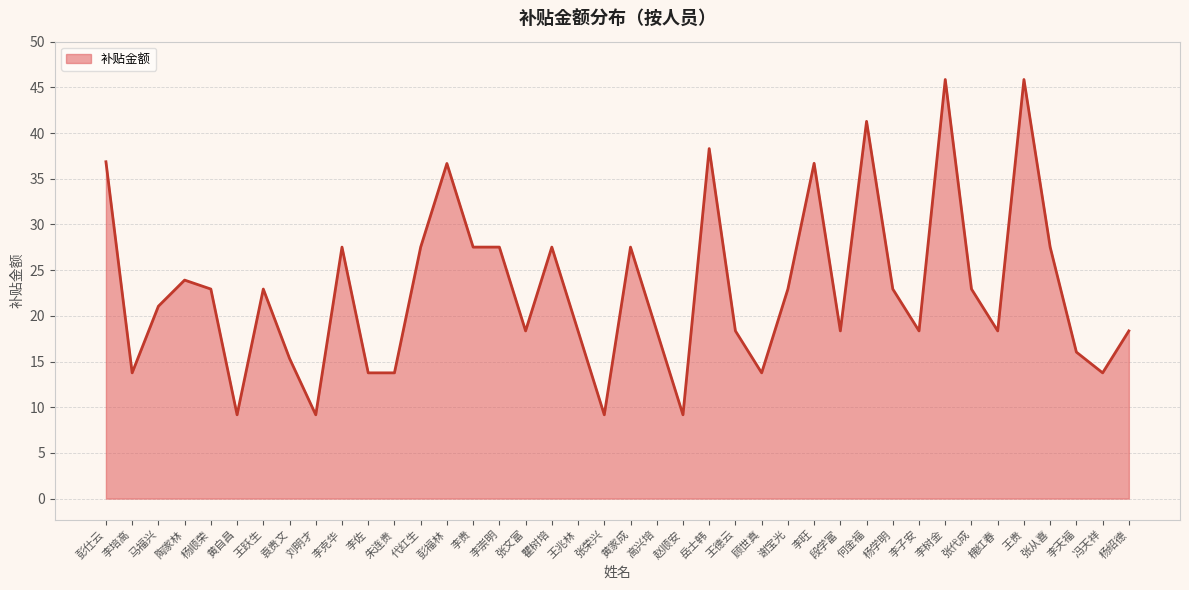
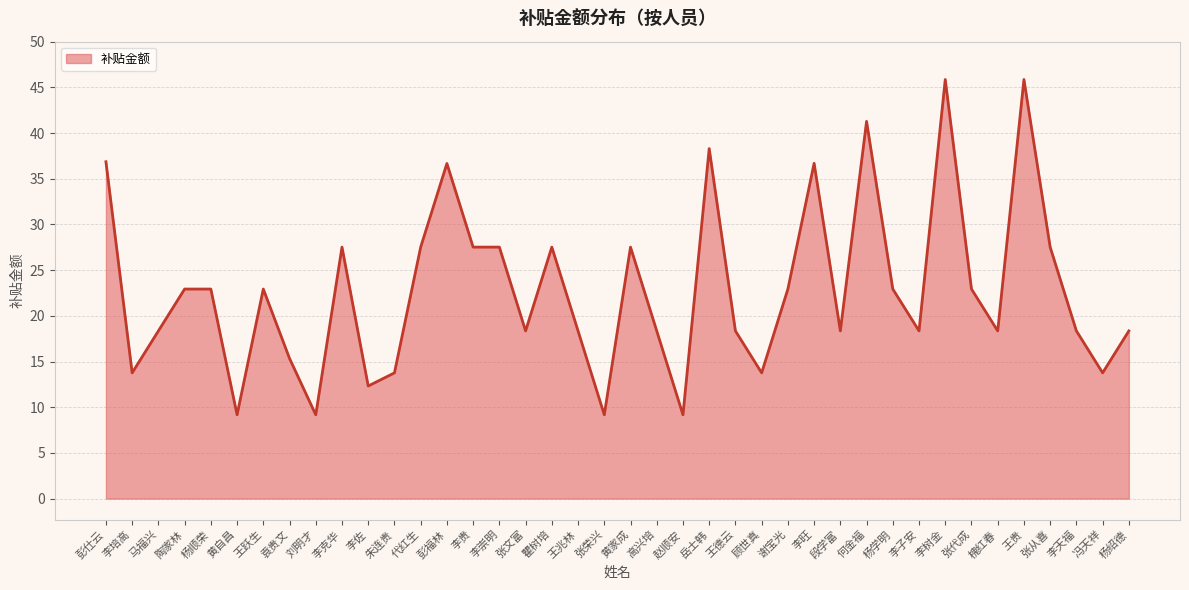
  {
    "彭仕云": 37,
    "李培高": 14,
-   "马福兴": 21,
-   "陶家林": 24,
+   "马福兴": 18,
+   "陶家林": 23,
    "杨顺荣": 23,
    "黄自昌": 9,
    "王跃生": 23,
    "袁贵文": 15,
    "刘明才": 9,
    "李克华": 28,
-   "李佐": 14,
+   "李佐": 12,
    "朱连贵": 14,
    "代红生": 28,
    "彭福林": 37,
    "李贵": 28,
    "李崇明": 28,
    "张文富": 18,
    "瞿树培": 28,
    "王兆林": 18,
    "张荣兴": 9,
    "黄家成": 28,
    "高兴培": 18,
    "赵顺安": 9,
    "岳士韩": 38,
    "王德云": 18,
    "顾世真": 14,
    "谢宝光": 23,
    "李旺": 37,
    "段学富": 18,
    "何金福": 41,
    "杨学明": 23,
    "李子安": 18,
    "李树金": 46,
    "张代成": 23,
    "槐红春": 18,
    "王贵": 46,
    "张从喜": 28,
-   "李天福": 16,
+   "李天福": 18,
    "冯天祥": 14,
    "杨绍德": 18
  }
